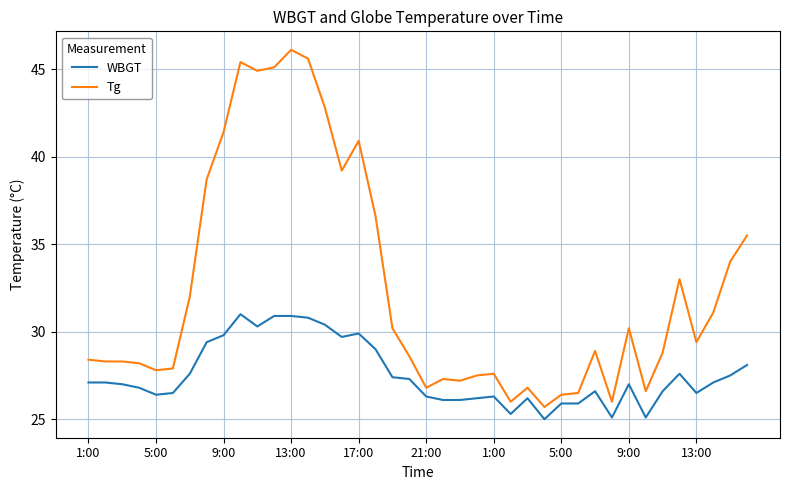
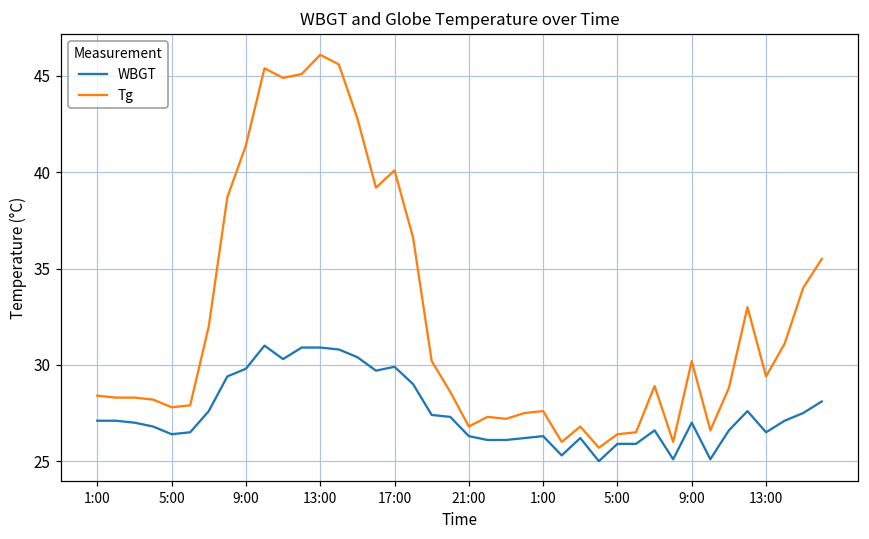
  {
    "WBGT": {
      "17:00": 29.9,
      "21:00": 26.3
    },
    "Tg": {
-     "17:00": 40.9,
+     "17:00": 40.1,
      "21:00": 26.8
    }
  }
